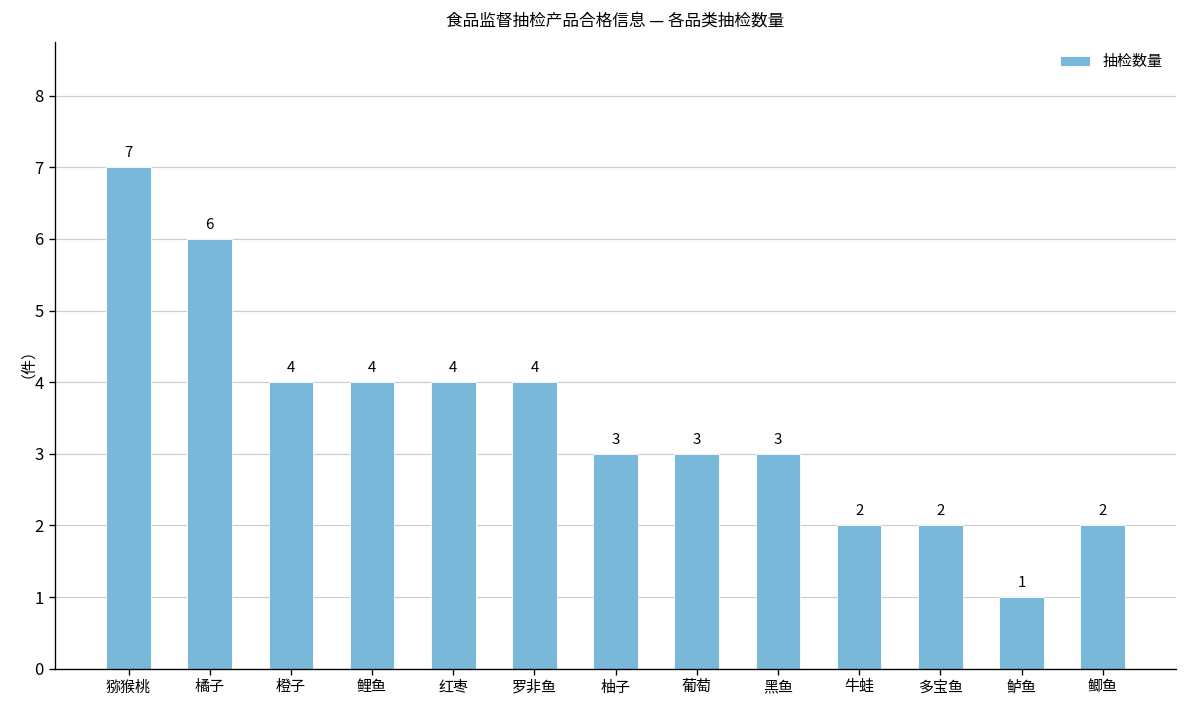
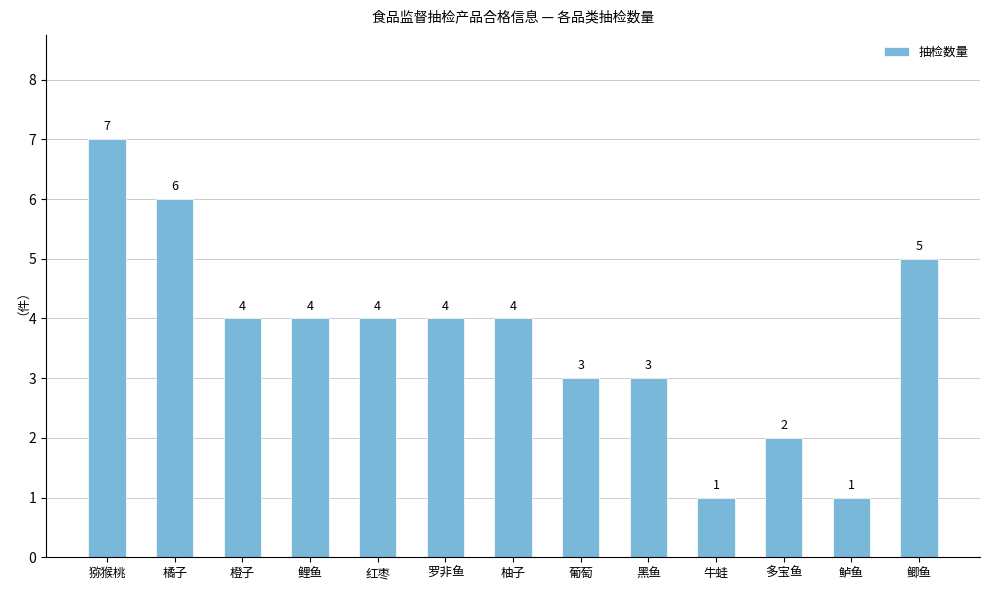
  {
    "猕猴桃": 7,
    "橘子": 6,
    "橙子": 4,
    "鲤鱼": 4,
    "红枣": 4,
    "罗非鱼": 4,
-   "柚子": 3,
+   "柚子": 4,
    "葡萄": 3,
    "黑鱼": 3,
-   "牛蛙": 2,
+   "牛蛙": 1,
    "多宝鱼": 2,
    "鲈鱼": 1,
-   "鲫鱼": 2
+   "鲫鱼": 5
  }
